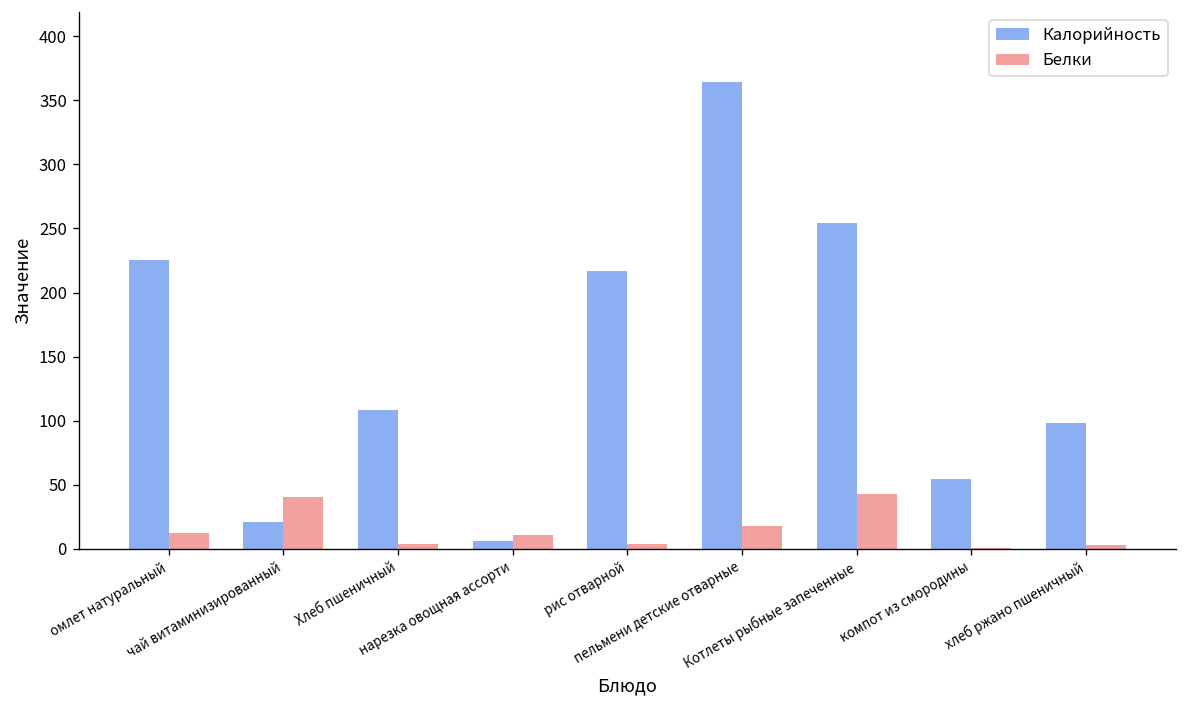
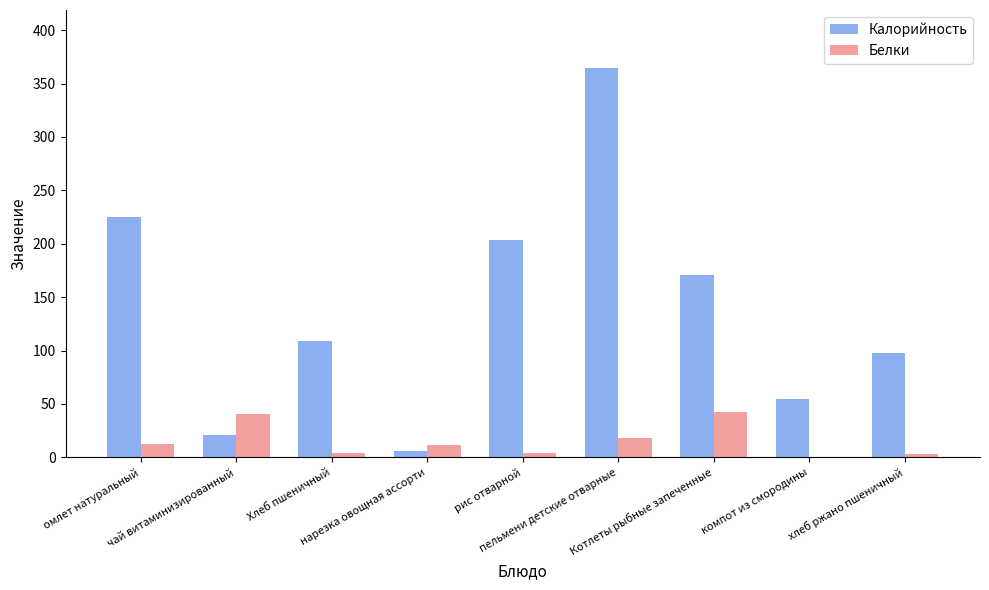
  {
    "Калорийность": {
      "омлет натуральный": 226,
      "чай витаминизированный": 21,
      "Хлеб пшеничный": 109,
      "нарезка овощная ассорти": 6,
-     "рис отварной": 217,
+     "рис отварной": 204,
      "пельмени детские отварные": 364,
-     "Котлеты рыбные запеченные": 255,
+     "Котлеты рыбные запеченные": 170,
      "компот из смородины": 55,
      "хлеб ржано пшеничный": 98
    },
    "Белки": {
      "омлет натуральный": 13,
      "чай витаминизированный": 40,
      "Хлеб пшеничный": 4,
      "нарезка овощная ассорти": 11,
      "рис отварной": 4,
      "пельмени детские отварные": 18,
      "Котлеты рыбные запеченные": 43,
      "хлеб ржано пшеничный": 3
    }
  }
